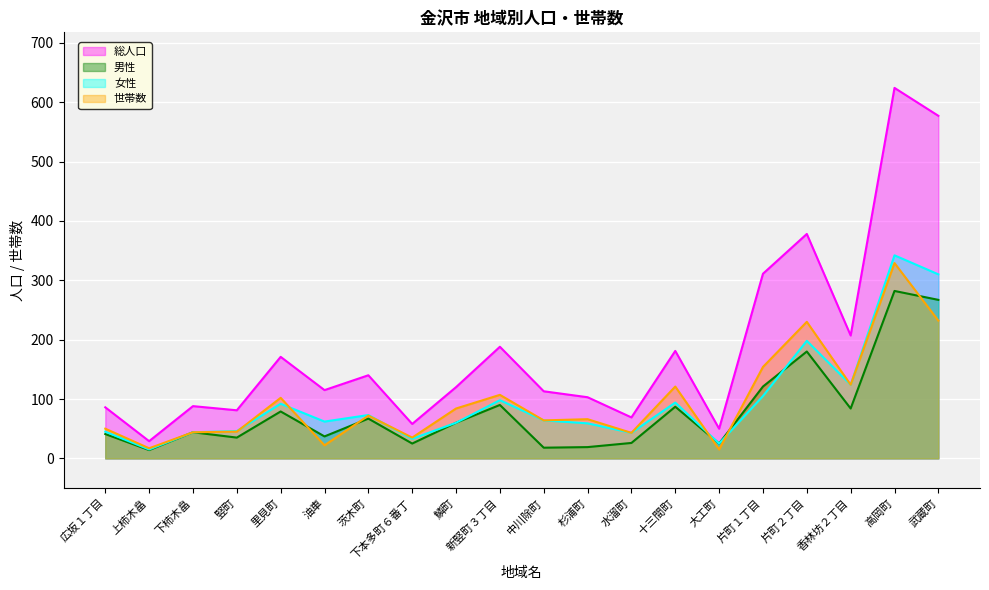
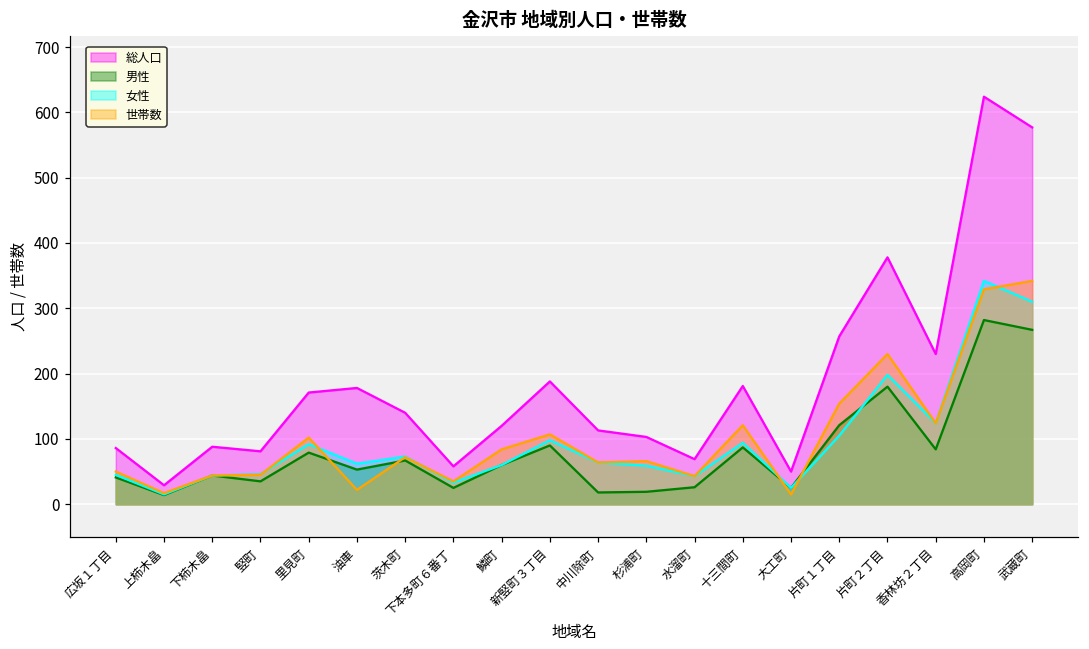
  {
    "総人口": {
      "広坂１丁目": 90,
      "上柿木畠": 30,
      "下柿木畠": 90,
      "竪町": 80,
      "里見町": 170,
-     "油車": 120,
+     "油車": 180,
      "茨木町": 140,
      "下本多町６番丁": 60,
      "鱗町": 120,
      "新竪町３丁目": 190,
      "中川除町": 110,
      "杉浦町": 100,
      "水溜町": 70,
      "十三間町": 180,
      "大工町": 50,
-     "片町１丁目": 310,
+     "片町１丁目": 260,
      "片町２丁目": 380,
-     "香林坊２丁目": 210,
+     "香林坊２丁目": 230,
      "高岡町": 620,
      "武蔵町": 580
    },
    "男性": {
      "竪町": 40,
      "里見町": 80,
-     "油車": 40,
+     "油車": 50,
      "茨木町": 70,
      "下本多町６番丁": 30,
      "新竪町３丁目": 90,
      "中川除町": 20,
      "杉浦町": 20,
      "水溜町": 30,
      "十三間町": 90,
      "片町１丁目": 120,
      "片町２丁目": 180,
      "香林坊２丁目": 80,
      "高岡町": 280,
      "武蔵町": 270
    },
    "女性": {
      "里見町": 90,
      "油車": 60,
      "新竪町３丁目": 100,
      "杉浦町": 60,
      "十三間町": 90,
      "片町１丁目": 110,
      "片町２丁目": 200,
      "高岡町": 340,
      "武蔵町": 310
    },
    "世帯数": {
      "広坂１丁目": 50,
      "里見町": 100,
      "油車": 20,
      "鱗町": 80,
      "新竪町３丁目": 110,
      "杉浦町": 70,
      "十三間町": 120,
      "大工町": 20,
      "片町１丁目": 150,
      "片町２丁目": 230,
      "高岡町": 330,
-     "武蔵町": 230
+     "武蔵町": 340
    }
  }
